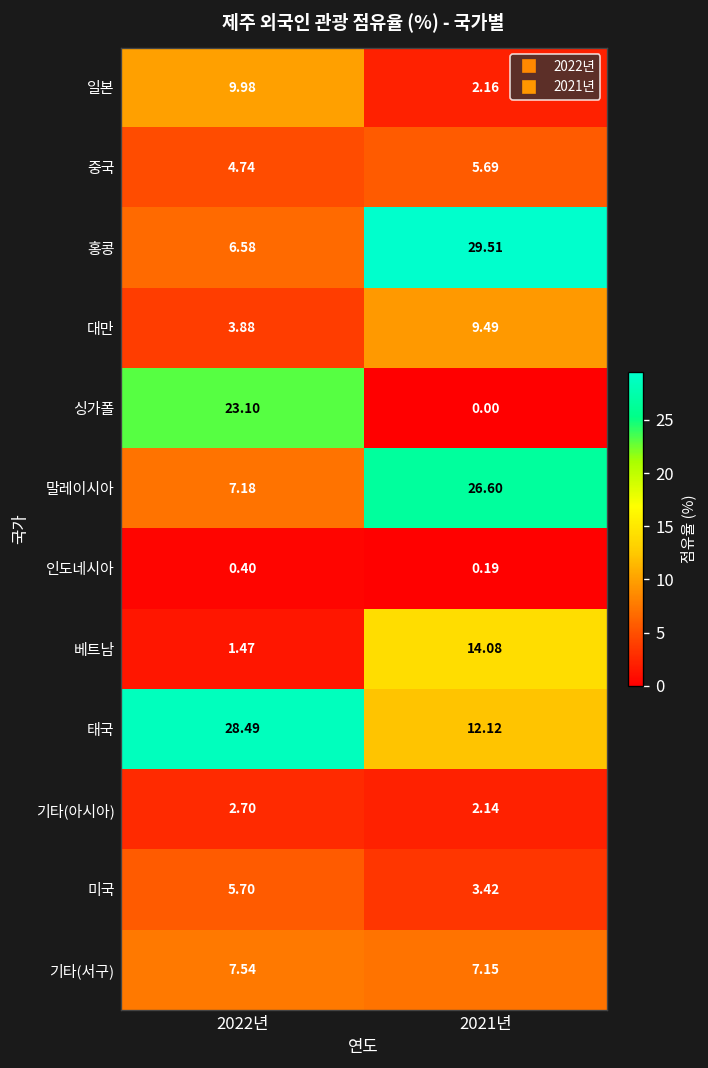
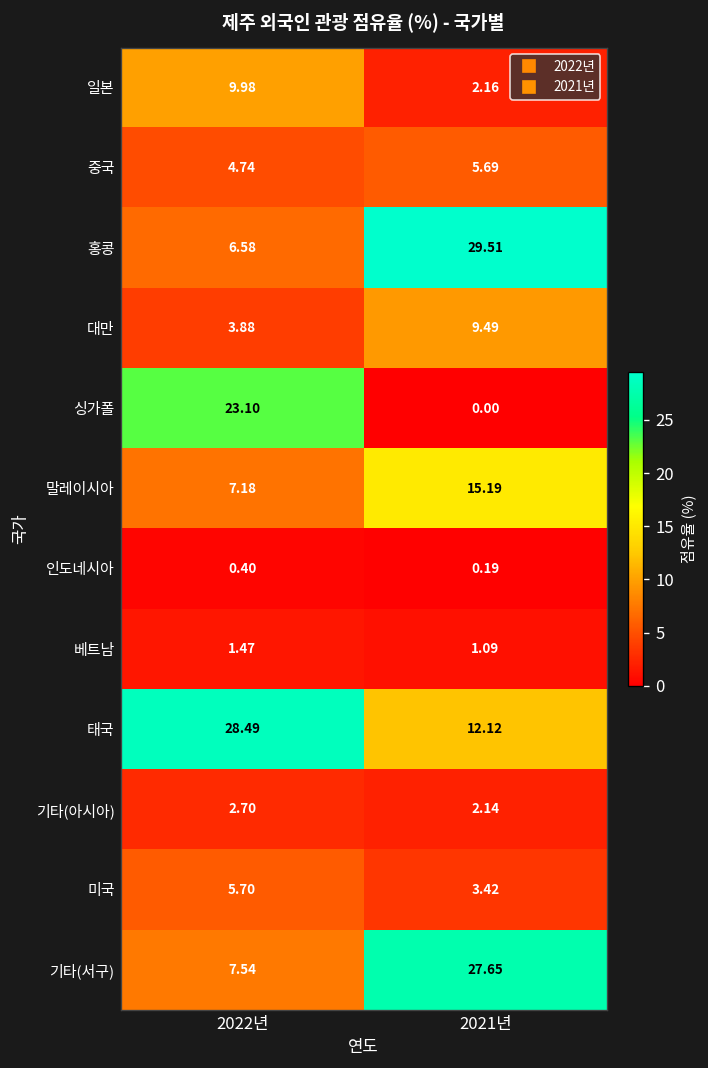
  {
    "일본": {
      "2022년": 9.98,
      "2021년": 2.16
    },
    "중국": {
      "2022년": 4.74,
      "2021년": 5.69
    },
    "홍콩": {
      "2022년": 6.58,
      "2021년": 29.51
    },
    "대만": {
      "2022년": 3.88,
      "2021년": 9.49
    },
    "싱가폴": {
      "2022년": 23.10,
      "2021년": 0.00
    },
    "말레이시아": {
      "2022년": 7.18,
-     "2021년": 26.60
+     "2021년": 15.19
    },
    "인도네시아": {
      "2022년": 0.40,
      "2021년": 0.19
    },
    "베트남": {
      "2022년": 1.47,
-     "2021년": 14.08
+     "2021년": 1.09
    },
    "태국": {
      "2022년": 28.49,
      "2021년": 12.12
    },
    "기타(아시아)": {
      "2022년": 2.70,
      "2021년": 2.14
    },
    "미국": {
      "2022년": 5.70,
      "2021년": 3.42
    },
    "기타(서구)": {
      "2022년": 7.54,
-     "2021년": 7.15
+     "2021년": 27.65
    }
  }
